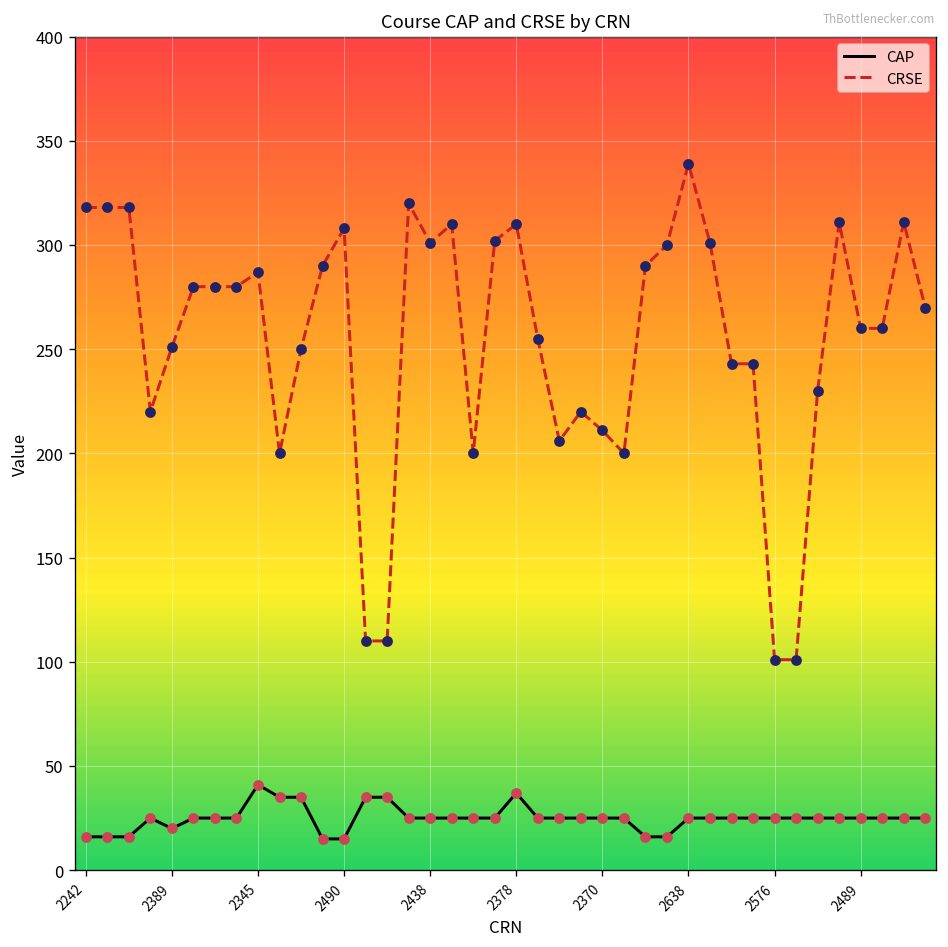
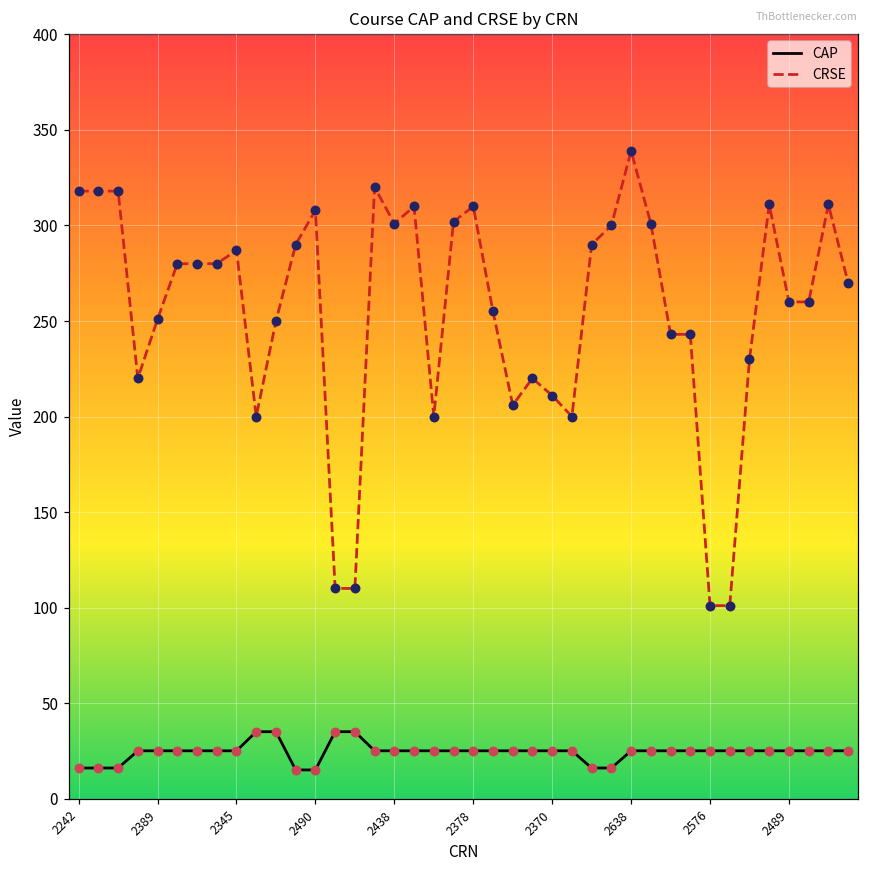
  {
    "CAP": {
      "2242": 16,
-     "2389": 20,
-     "2345": 41,
+     "2389": 25,
+     "2345": 25,
      "2490": 15,
      "2438": 25,
-     "2378": 37,
+     "2378": 25,
      "2370": 25,
      "2638": 25,
      "2576": 25,
      "2489": 25
    },
    "CRSE": {
      "2242": 318,
      "2389": 251,
      "2345": 287,
      "2490": 308,
      "2438": 301,
      "2378": 310,
      "2370": 211,
      "2638": 339,
      "2576": 101,
      "2489": 260
    }
  }
